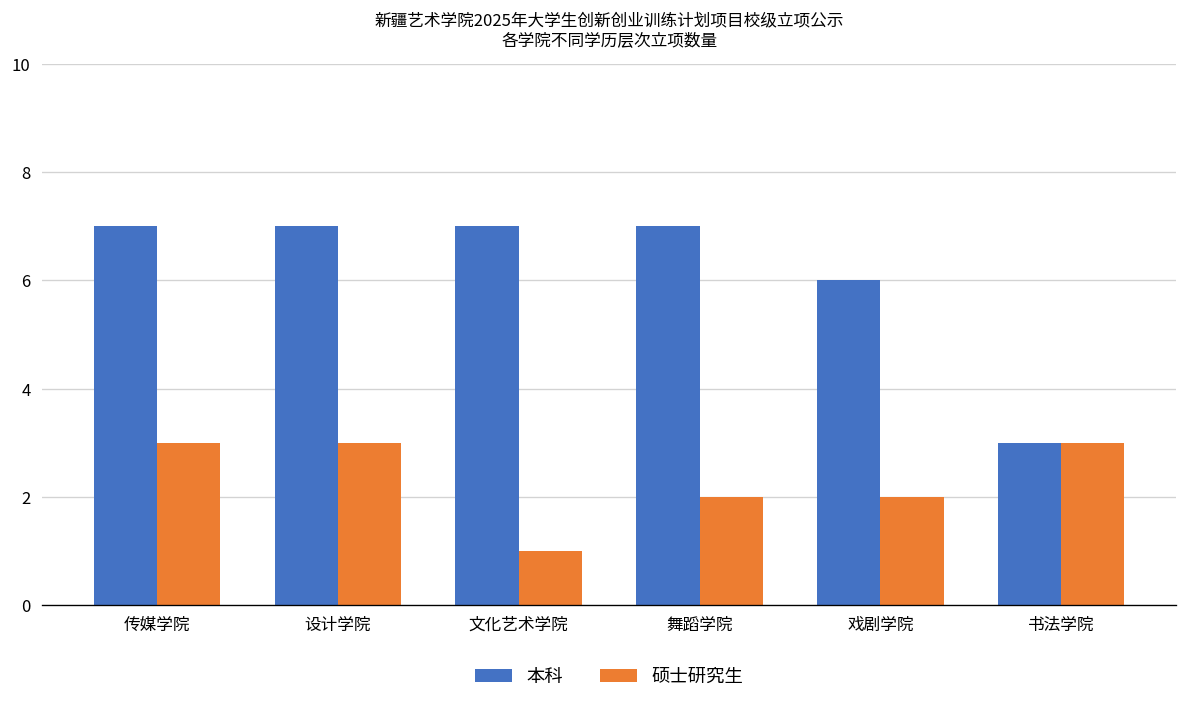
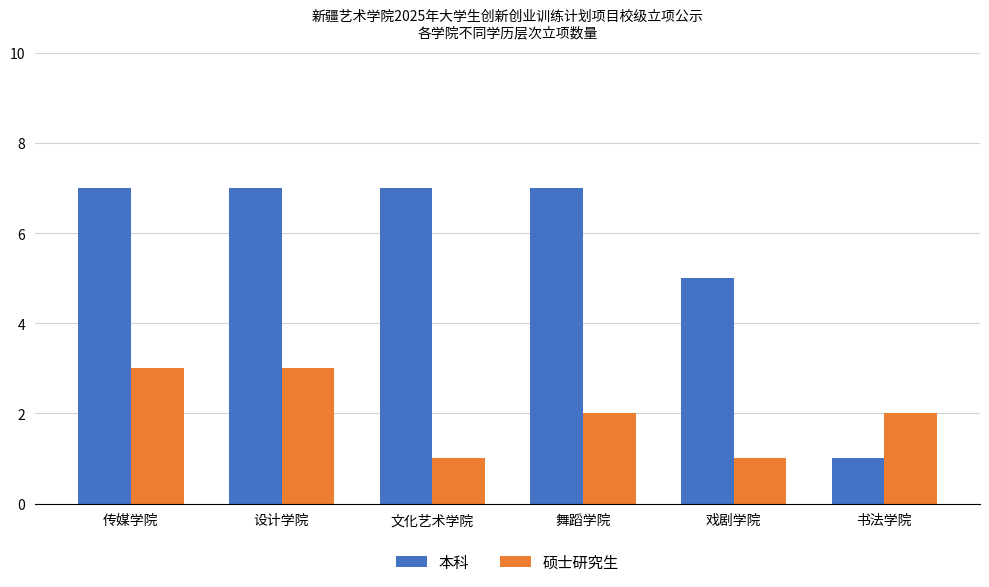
  {
    "本科": {
      "传媒学院": 7,
      "设计学院": 7,
      "文化艺术学院": 7,
      "舞蹈学院": 7,
-     "戏剧学院": 6,
-     "书法学院": 3
+     "戏剧学院": 5,
+     "书法学院": 1
    },
    "硕士研究生": {
      "传媒学院": 3,
      "设计学院": 3,
      "文化艺术学院": 1,
      "舞蹈学院": 2,
-     "戏剧学院": 2,
-     "书法学院": 3
+     "戏剧学院": 1,
+     "书法学院": 2
    }
  }
